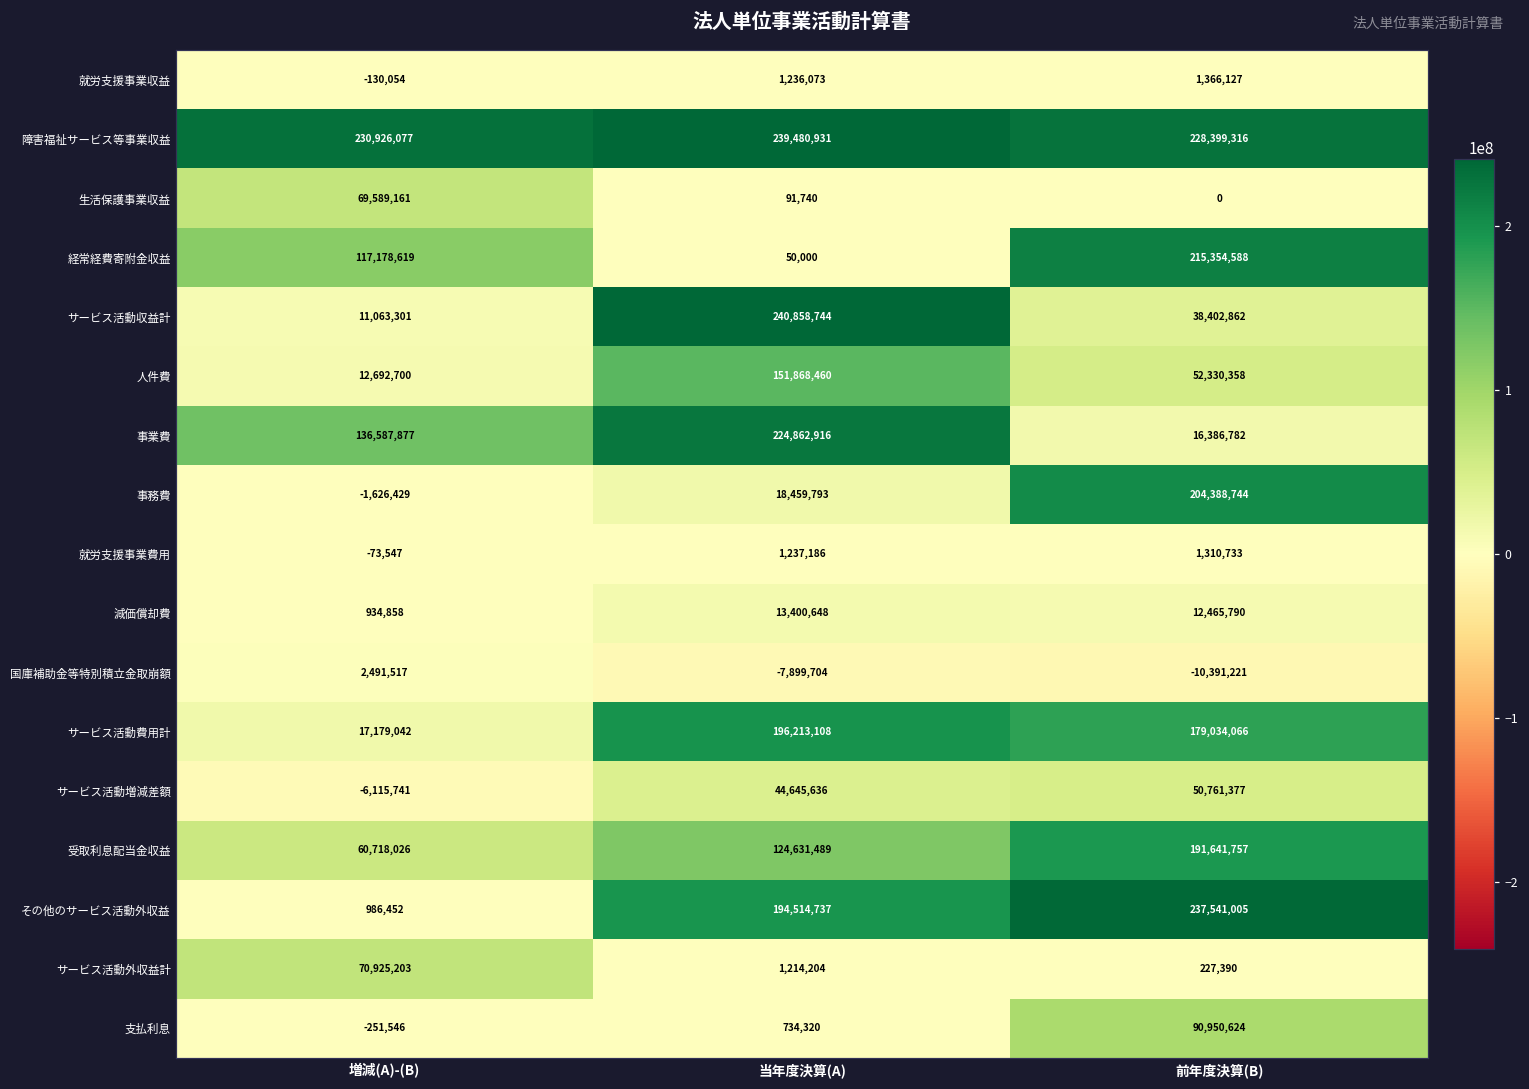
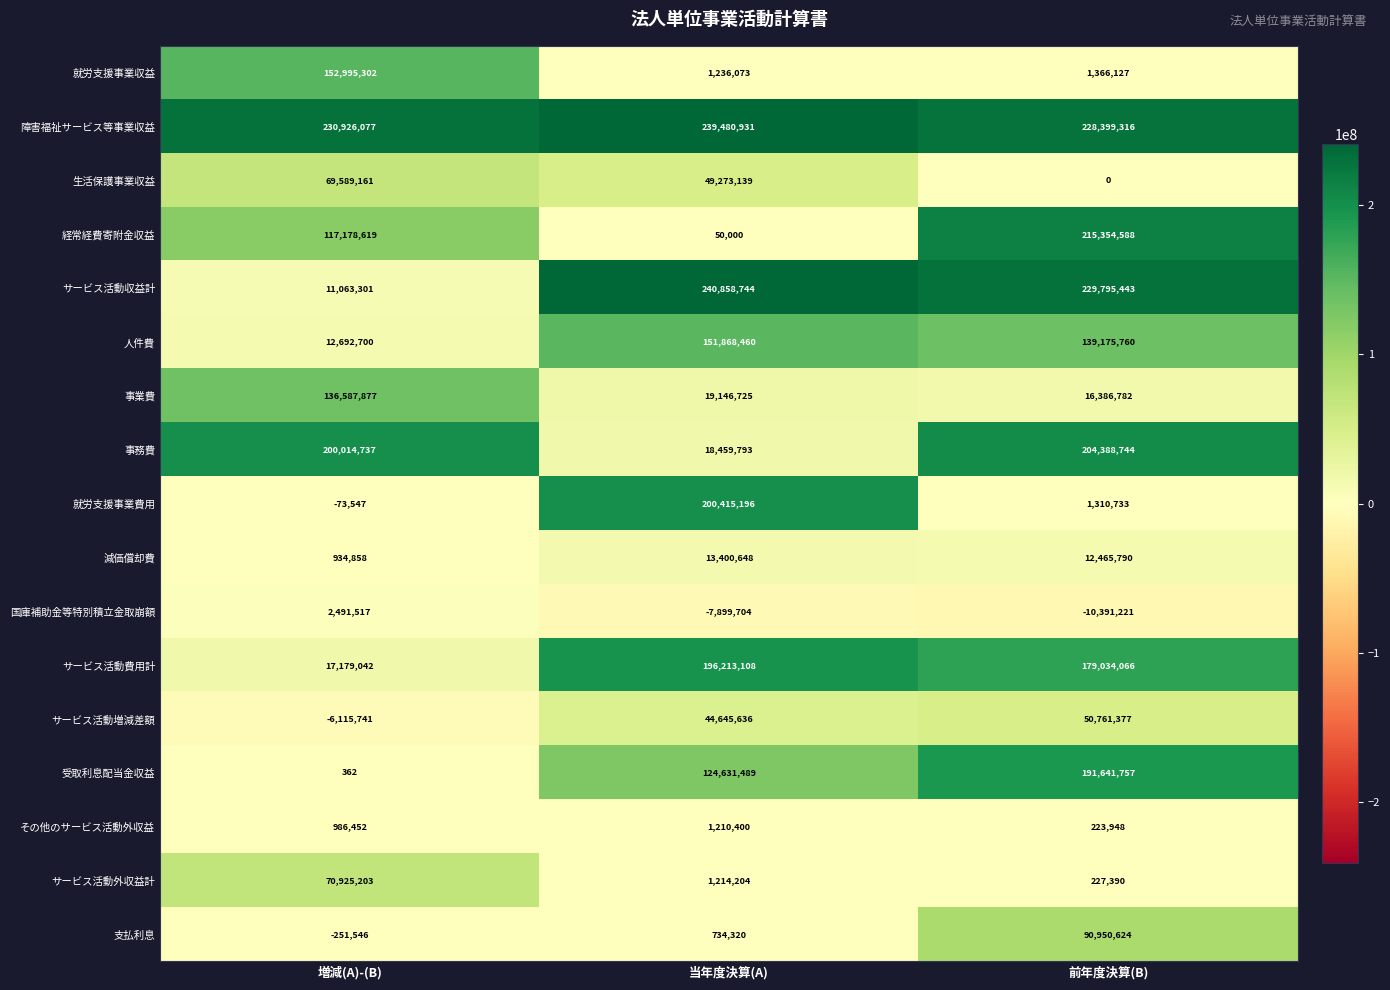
  {
    "就労支援事業収益": {
-     "増減(A)-(B)": "-130,054",
+     "増減(A)-(B)": "152,995,302",
      "当年度決算(A)": "1,236,073",
      "前年度決算(B)": "1,366,127"
    },
    "障害福祉サービス等事業収益": {
      "増減(A)-(B)": "230,926,077",
      "当年度決算(A)": "239,480,931",
      "前年度決算(B)": "228,399,316"
    },
    "生活保護事業収益": {
      "増減(A)-(B)": "69,589,161",
-     "当年度決算(A)": "91,740",
+     "当年度決算(A)": "49,273,139",
      "前年度決算(B)": "0"
    },
    "経常経費寄附金収益": {
      "増減(A)-(B)": "117,178,619",
      "当年度決算(A)": "50,000",
      "前年度決算(B)": "215,354,588"
    },
    "サービス活動収益計": {
      "増減(A)-(B)": "11,063,301",
      "当年度決算(A)": "240,858,744",
-     "前年度決算(B)": "38,402,862"
+     "前年度決算(B)": "229,795,443"
    },
    "人件費": {
      "増減(A)-(B)": "12,692,700",
      "当年度決算(A)": "151,868,460",
-     "前年度決算(B)": "52,330,358"
+     "前年度決算(B)": "139,175,760"
    },
    "事業費": {
      "増減(A)-(B)": "136,587,877",
-     "当年度決算(A)": "224,862,916",
+     "当年度決算(A)": "19,146,725",
      "前年度決算(B)": "16,386,782"
    },
    "事務費": {
-     "増減(A)-(B)": "-1,626,429",
+     "増減(A)-(B)": "200,014,737",
      "当年度決算(A)": "18,459,793",
      "前年度決算(B)": "204,388,744"
    },
    "就労支援事業費用": {
      "増減(A)-(B)": "-73,547",
-     "当年度決算(A)": "1,237,186",
+     "当年度決算(A)": "200,415,196",
      "前年度決算(B)": "1,310,733"
    },
    "減価償却費": {
      "増減(A)-(B)": "934,858",
      "当年度決算(A)": "13,400,648",
      "前年度決算(B)": "12,465,790"
    },
    "国庫補助金等特別積立金取崩額": {
      "増減(A)-(B)": "2,491,517",
      "当年度決算(A)": "-7,899,704",
      "前年度決算(B)": "-10,391,221"
    },
    "サービス活動費用計": {
      "増減(A)-(B)": "17,179,042",
      "当年度決算(A)": "196,213,108",
      "前年度決算(B)": "179,034,066"
    },
    "サービス活動増減差額": {
      "増減(A)-(B)": "-6,115,741",
      "当年度決算(A)": "44,645,636",
      "前年度決算(B)": "50,761,377"
    },
    "受取利息配当金収益": {
-     "増減(A)-(B)": "60,718,026",
+     "増減(A)-(B)": "362",
      "当年度決算(A)": "124,631,489",
      "前年度決算(B)": "191,641,757"
    },
    "その他のサービス活動外収益": {
      "増減(A)-(B)": "986,452",
-     "当年度決算(A)": "194,514,737",
-     "前年度決算(B)": "237,541,005"
+     "当年度決算(A)": "1,210,400",
+     "前年度決算(B)": "223,948"
    },
    "サービス活動外収益計": {
      "増減(A)-(B)": "70,925,203",
      "当年度決算(A)": "1,214,204",
      "前年度決算(B)": "227,390"
    },
    "支払利息": {
      "増減(A)-(B)": "-251,546",
      "当年度決算(A)": "734,320",
      "前年度決算(B)": "90,950,624"
    }
  }
